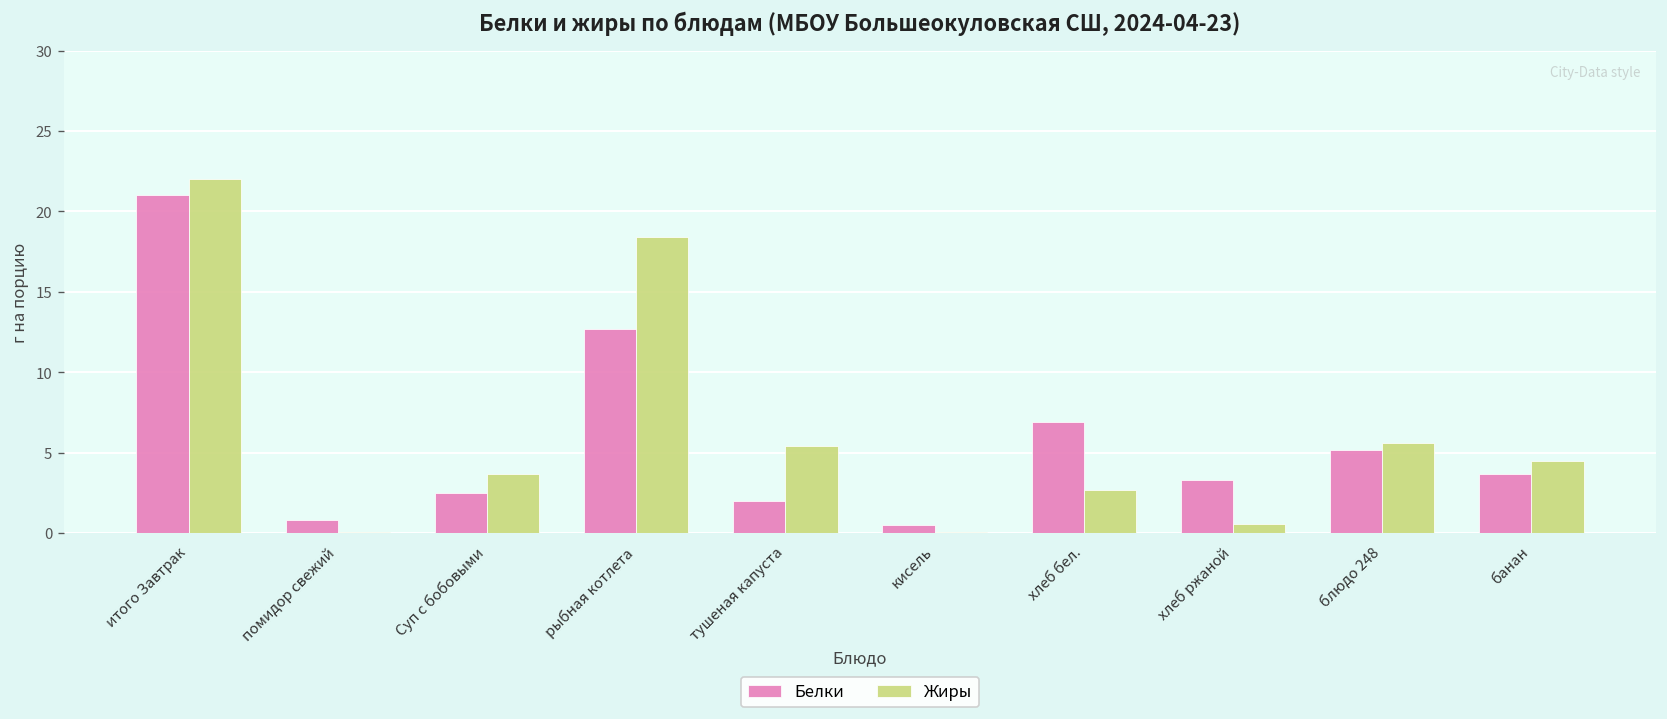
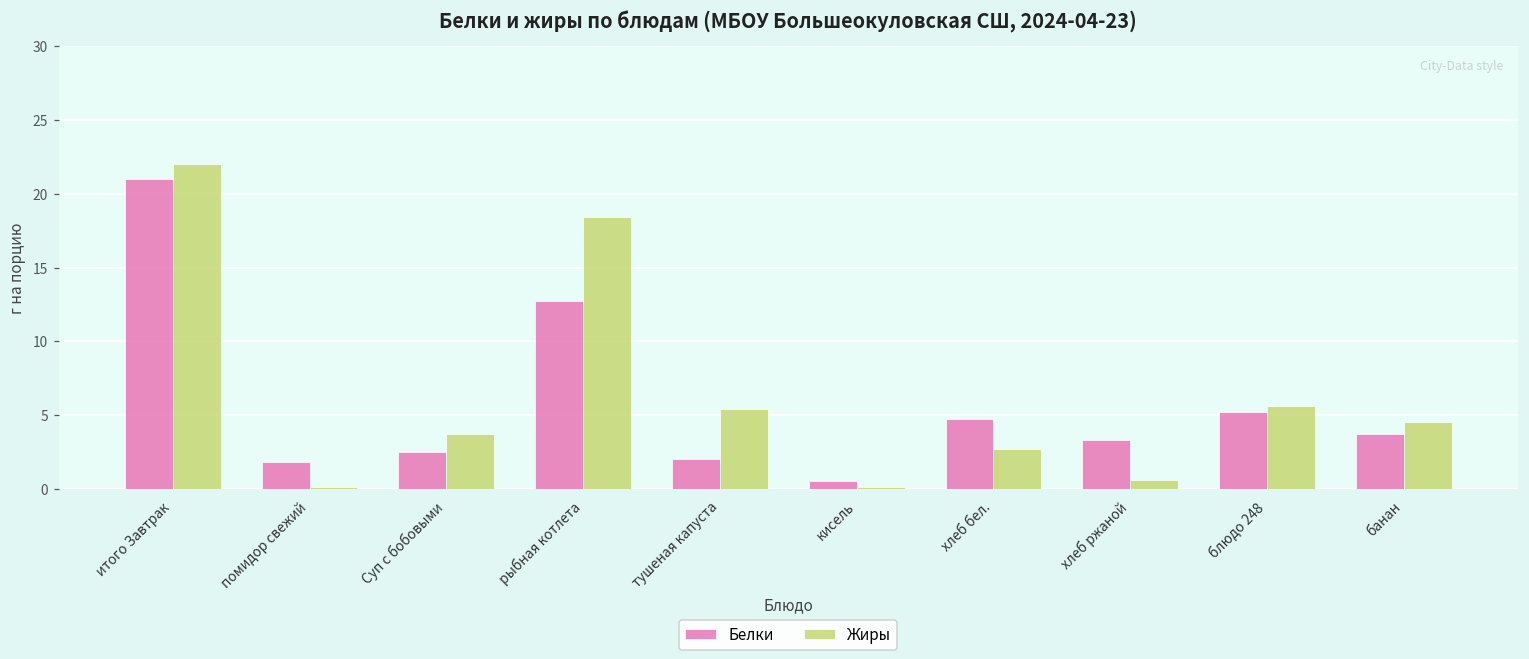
  {
    "Белки": {
      "итого Завтрак": 21.0,
-     "помидор свежий": 0.8,
+     "помидор свежий": 1.8,
      "Суп с бобовыми": 2.5,
      "рыбная котлета": 12.7,
      "тушеная капуста": 2.0,
      "кисель": 0.5,
-     "хлеб бел.": 6.9,
+     "хлеб бел.": 4.7,
      "хлеб ржаной": 3.3,
      "блюдо 248": 5.2,
      "банан": 3.7
    },
    "Жиры": {
      "итого Завтрак": 22.0,
      "Суп с бобовыми": 3.7,
      "рыбная котлета": 18.4,
      "тушеная капуста": 5.4,
      "хлеб бел.": 2.7,
      "хлеб ржаной": 0.6,
      "блюдо 248": 5.6,
      "банан": 4.5
    }
  }
